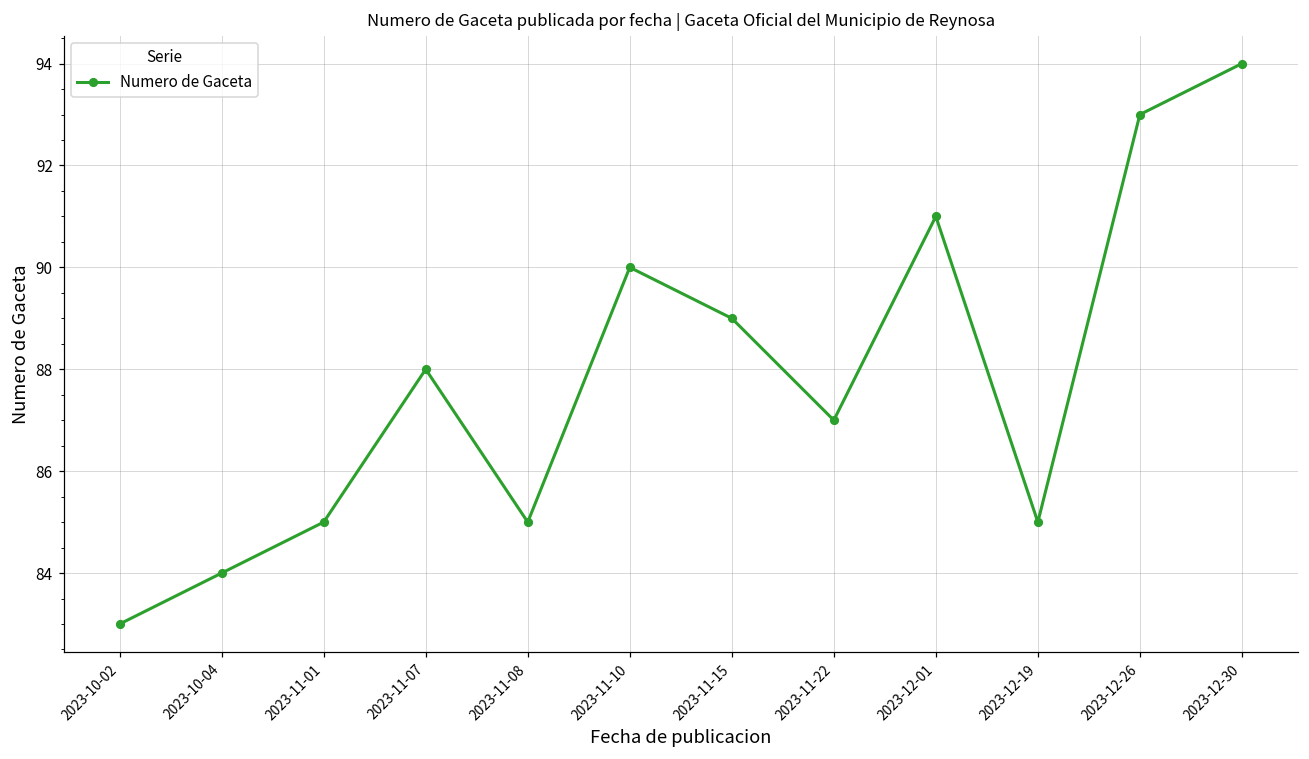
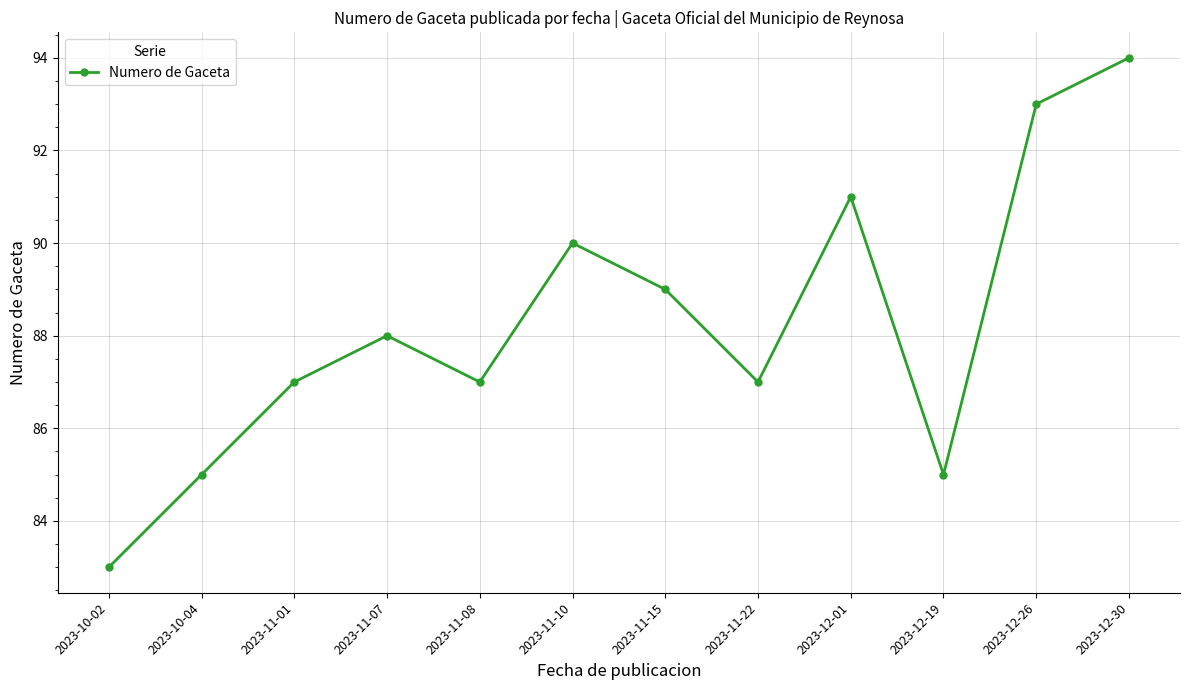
  {
    "2023-10-02": 83,
-   "2023-10-04": 84,
-   "2023-11-01": 85,
+   "2023-10-04": 85,
+   "2023-11-01": 87,
    "2023-11-07": 88,
-   "2023-11-08": 85,
+   "2023-11-08": 87,
    "2023-11-10": 90,
    "2023-11-15": 89,
    "2023-11-22": 87,
    "2023-12-01": 91,
    "2023-12-19": 85,
    "2023-12-26": 93,
    "2023-12-30": 94
  }
